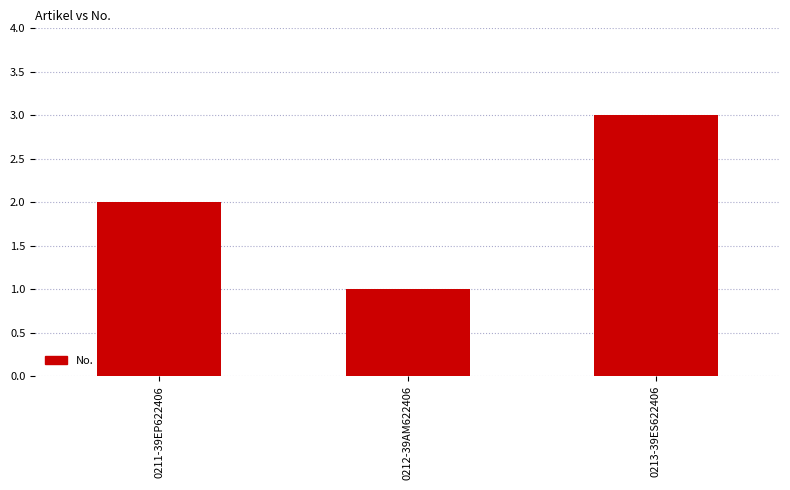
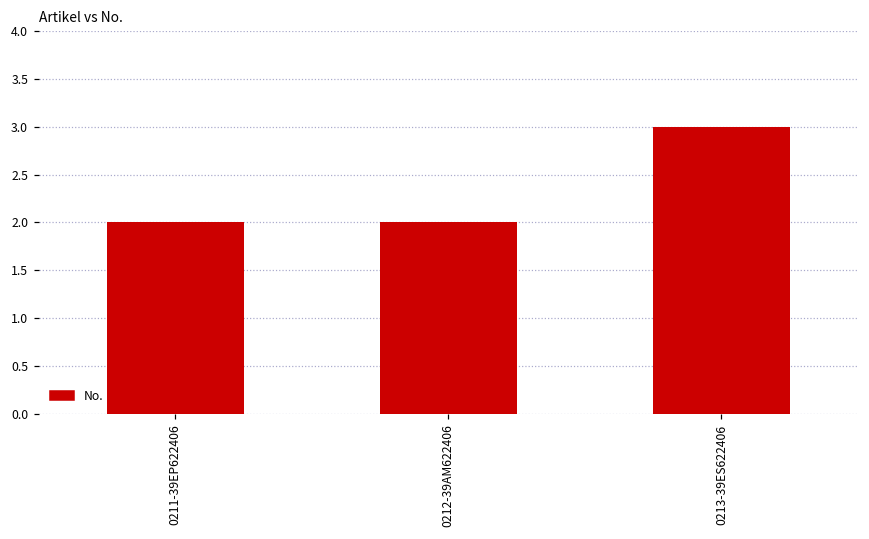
  {
    "0211-39EP622406": 2,
-   "0212-39AM622406": 1,
+   "0212-39AM622406": 2,
    "0213-39ES622406": 3
  }
